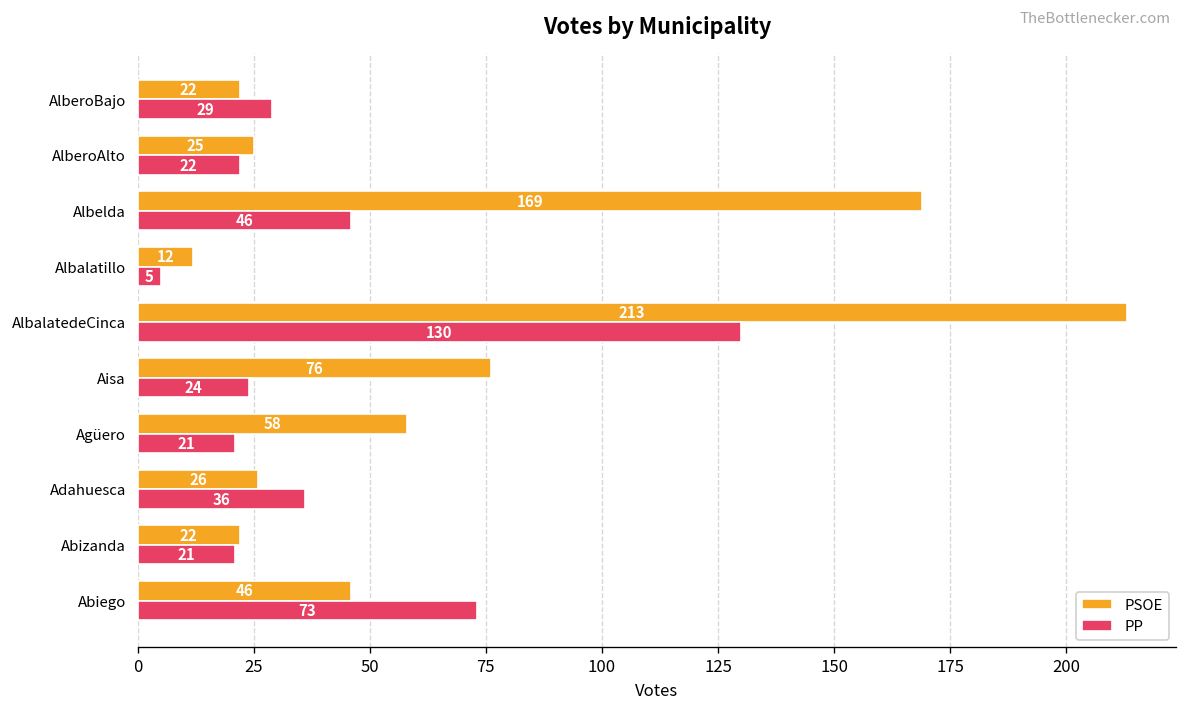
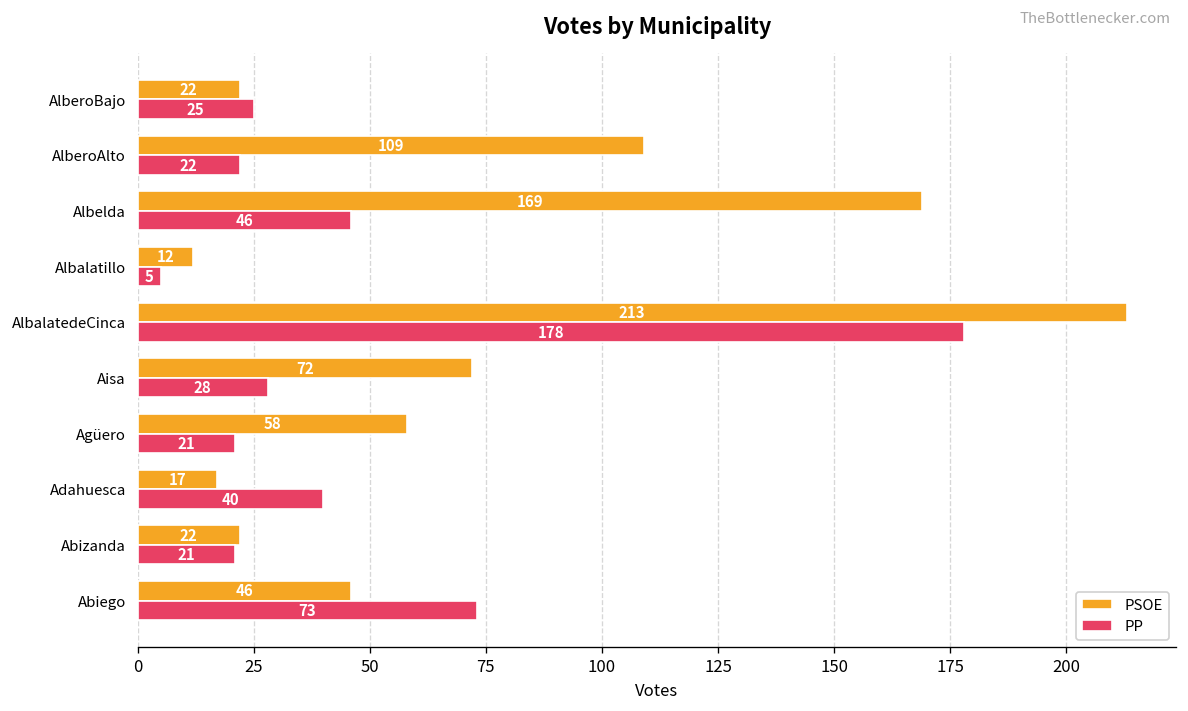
  {
    "PSOE": {
      "AlberoBajo": 22,
-     "AlberoAlto": 25,
+     "AlberoAlto": 109,
      "Albelda": 169,
      "Albalatillo": 12,
      "AlbalatedeCinca": 213,
-     "Aisa": 76,
+     "Aisa": 72,
      "Agüero": 58,
-     "Adahuesca": 26,
+     "Adahuesca": 17,
      "Abizanda": 22,
      "Abiego": 46
    },
    "PP": {
-     "AlberoBajo": 29,
+     "AlberoBajo": 25,
      "AlberoAlto": 22,
      "Albelda": 46,
      "Albalatillo": 5,
-     "AlbalatedeCinca": 130,
-     "Aisa": 24,
+     "AlbalatedeCinca": 178,
+     "Aisa": 28,
      "Agüero": 21,
-     "Adahuesca": 36,
+     "Adahuesca": 40,
      "Abizanda": 21,
      "Abiego": 73
    }
  }
